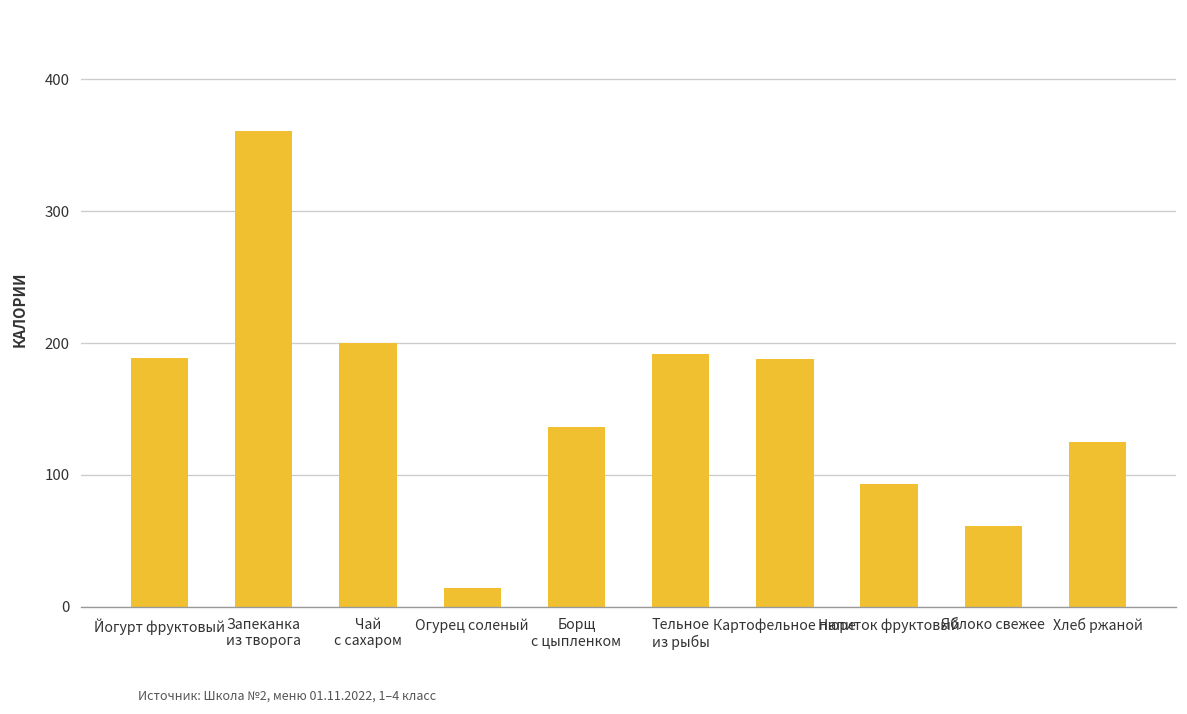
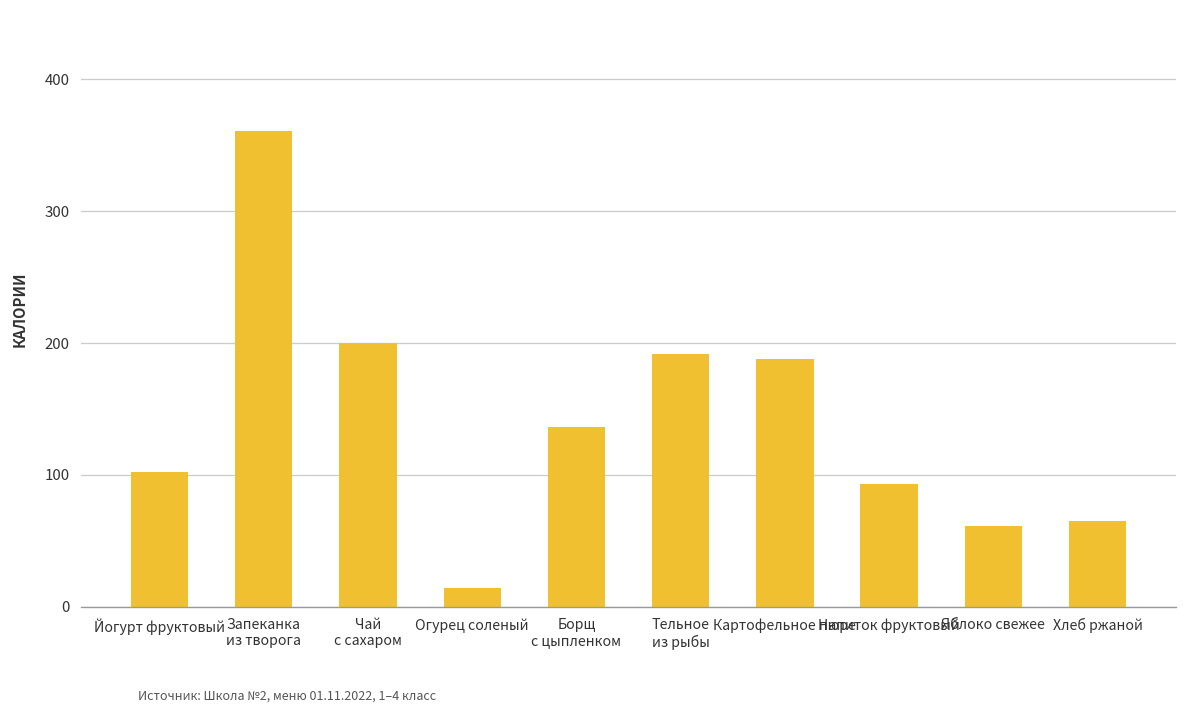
  {
-   "Йогурт фруктовый": 189,
+   "Йогурт фруктовый": 102,
    "Запеканка из творога": 361,
    "Чай с сахаром": 200,
    "Огурец соленый": 14,
    "Борщ с цыпленком": 136,
    "Тельное из рыбы": 192,
-   "Хлеб ржаной": 125
+   "Хлеб ржаной": 65
  }
